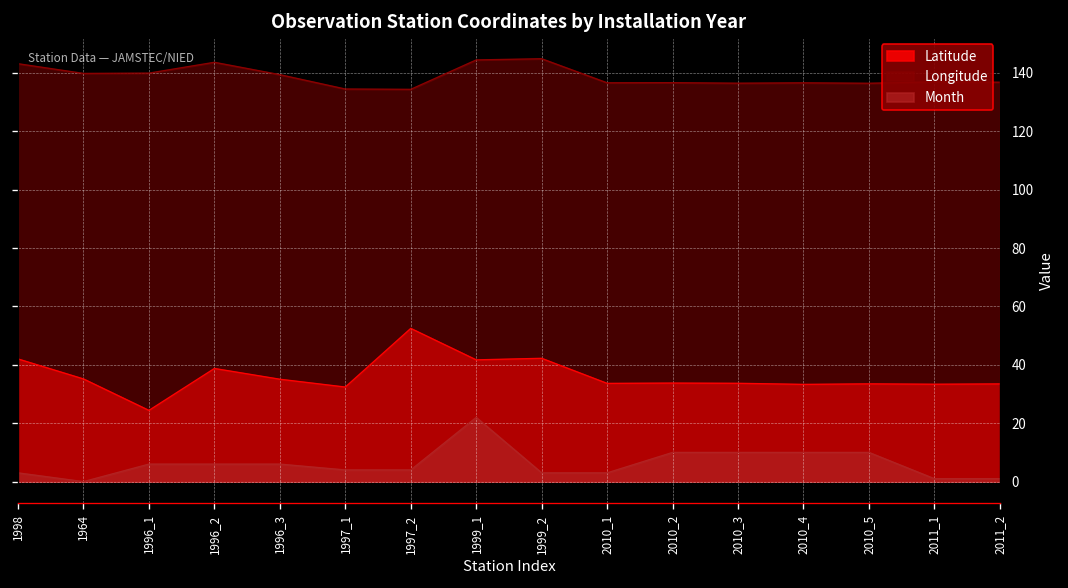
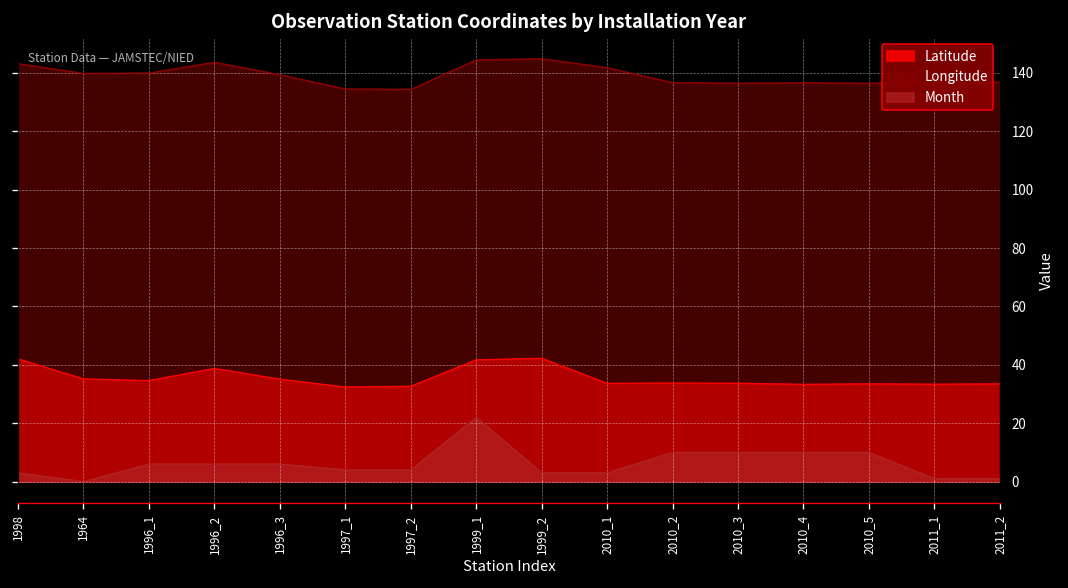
  {
    "Latitude": {
      "1998": 42,
      "1964": 35,
-     "1996_1": 24,
+     "1996_1": 35,
      "1996_2": 39,
      "1996_3": 35,
      "1997_1": 32,
-     "1997_2": 52,
+     "1997_2": 33,
      "1999_1": 42,
      "1999_2": 42,
      "2010_1": 34,
      "2010_2": 34,
      "2010_3": 34,
      "2010_4": 33,
      "2010_5": 33,
      "2011_1": 33,
      "2011_2": 33
    },
    "Longitude": {
      "1998": 143,
      "1964": 140,
      "1996_1": 140,
      "1996_2": 144,
      "1996_3": 139,
      "1997_1": 134,
      "1997_2": 134,
      "1999_1": 144,
      "1999_2": 145,
-     "2010_1": 137,
+     "2010_1": 142,
      "2010_2": 137,
      "2010_3": 136,
      "2010_4": 137,
      "2010_5": 136,
      "2011_2": 137
    },
    "Month": {
      "1998": 3,
      "1964": 0,
      "1996_1": 6,
      "1996_2": 6,
      "1996_3": 6,
      "1997_1": 4,
      "1997_2": 4,
      "1999_1": 22,
      "1999_2": 3,
      "2010_1": 3,
      "2010_2": 10,
      "2010_3": 10,
      "2010_4": 10,
      "2010_5": 10,
      "2011_1": 1,
      "2011_2": 1
    }
  }
